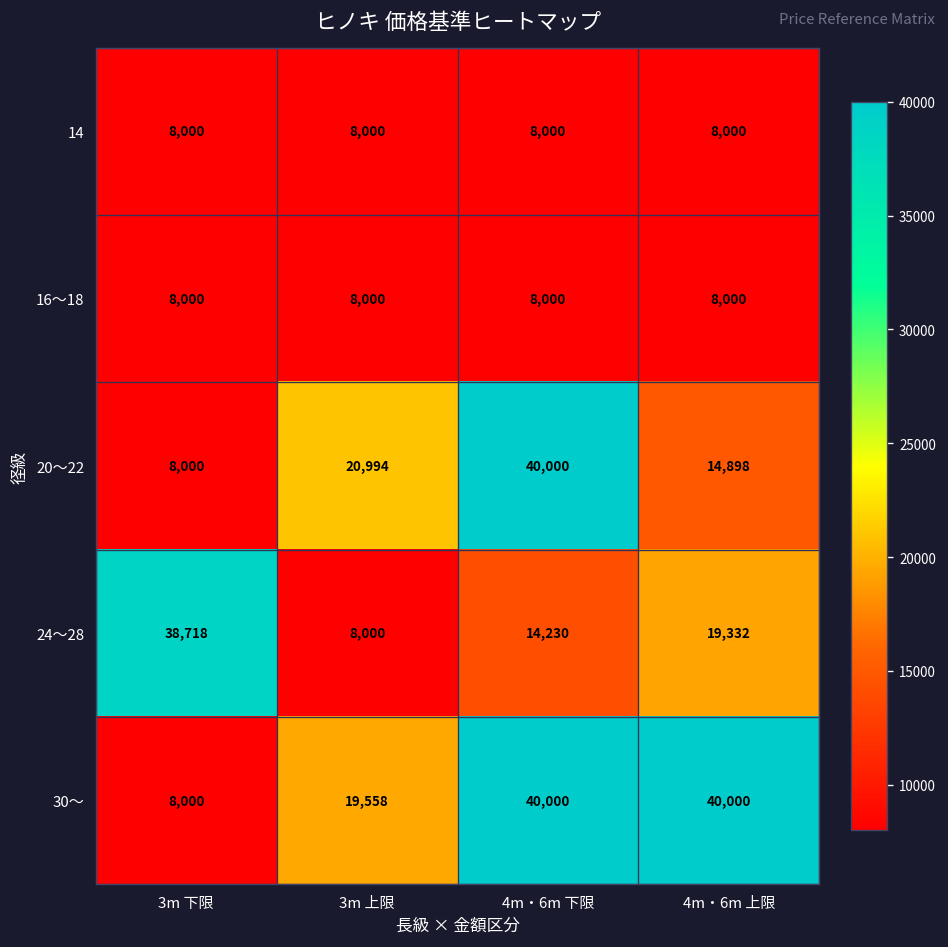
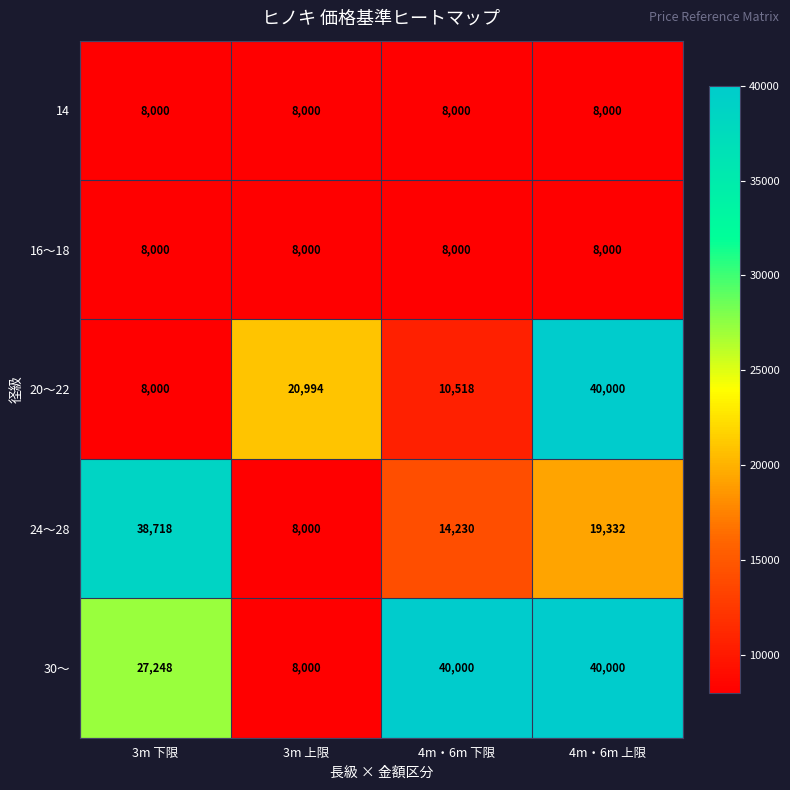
  {
    "14": {
      "3m 下限": "8,000",
      "3m 上限": "8,000",
      "4m・6m 下限": "8,000",
      "4m・6m 上限": "8,000"
    },
    "16～18": {
      "3m 下限": "8,000",
      "3m 上限": "8,000",
      "4m・6m 下限": "8,000",
      "4m・6m 上限": "8,000"
    },
    "20～22": {
      "3m 下限": "8,000",
      "3m 上限": "20,994",
-     "4m・6m 下限": "40,000",
-     "4m・6m 上限": "14,898"
+     "4m・6m 下限": "10,518",
+     "4m・6m 上限": "40,000"
    },
    "24～28": {
      "3m 下限": "38,718",
      "3m 上限": "8,000",
      "4m・6m 下限": "14,230",
      "4m・6m 上限": "19,332"
    },
    "30～": {
-     "3m 下限": "8,000",
-     "3m 上限": "19,558",
+     "3m 下限": "27,248",
+     "3m 上限": "8,000",
      "4m・6m 下限": "40,000",
      "4m・6m 上限": "40,000"
    }
  }
